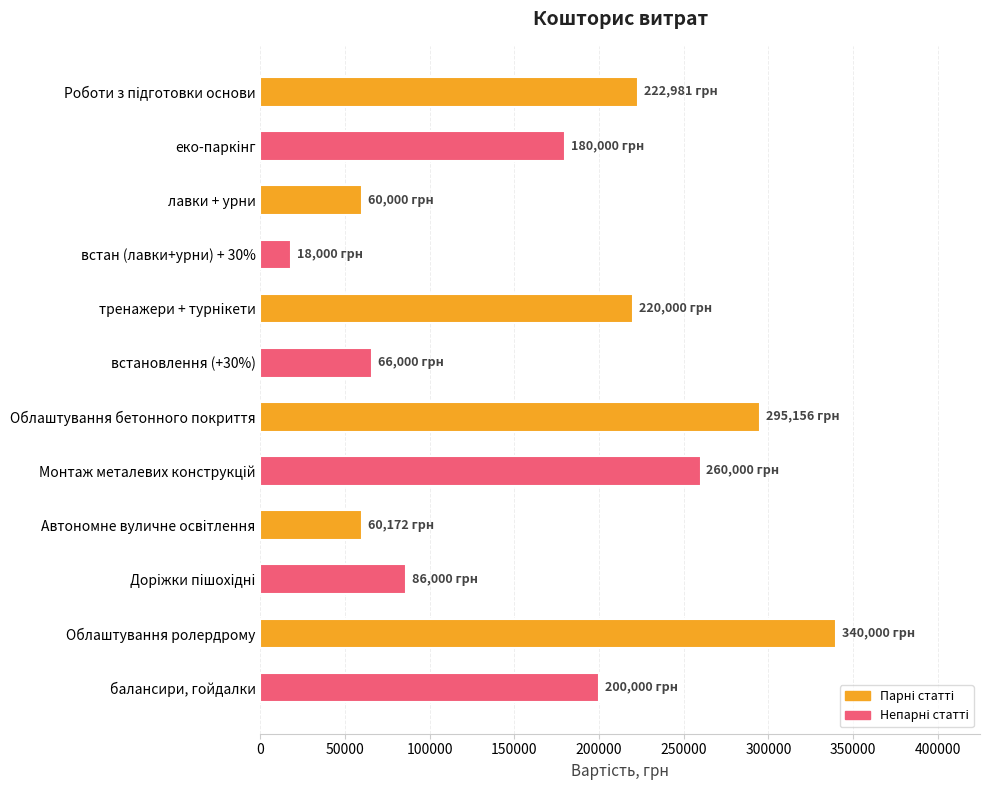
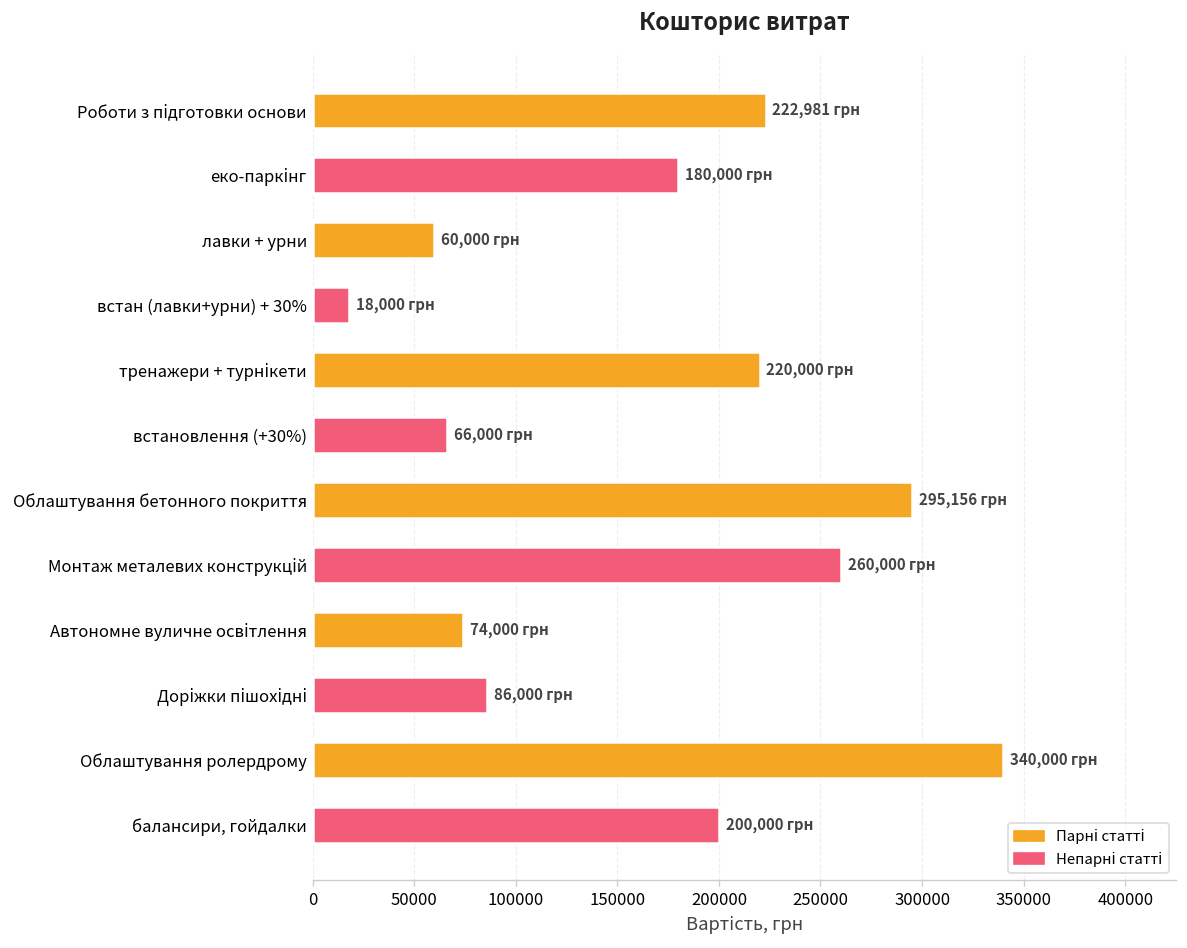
  {
    "Роботи з підготовки основи": "222,981",
    "еко-паркінг": "180,000",
    "лавки + урни": "60,000",
    "встан (лавки+урни) + 30%": "18,000",
    "тренажери + турнікети": "220,000",
    "встановлення (+30%)": "66,000",
    "Облаштування бетонного покриття": "295,156",
    "Монтаж металевих конструкцій": "260,000",
-   "Автономне вуличне освітлення": "60,172",
+   "Автономне вуличне освітлення": "74,000",
    "Доріжки пішохідні": "86,000",
    "Облаштування ролердрому": "340,000",
    "балансири, гойдалки": "200,000"
  }
